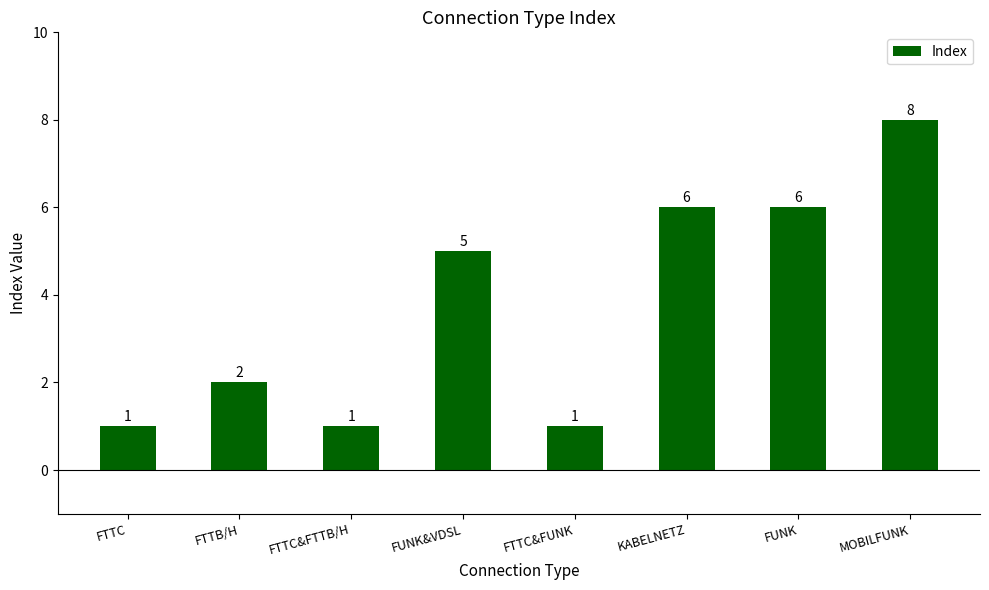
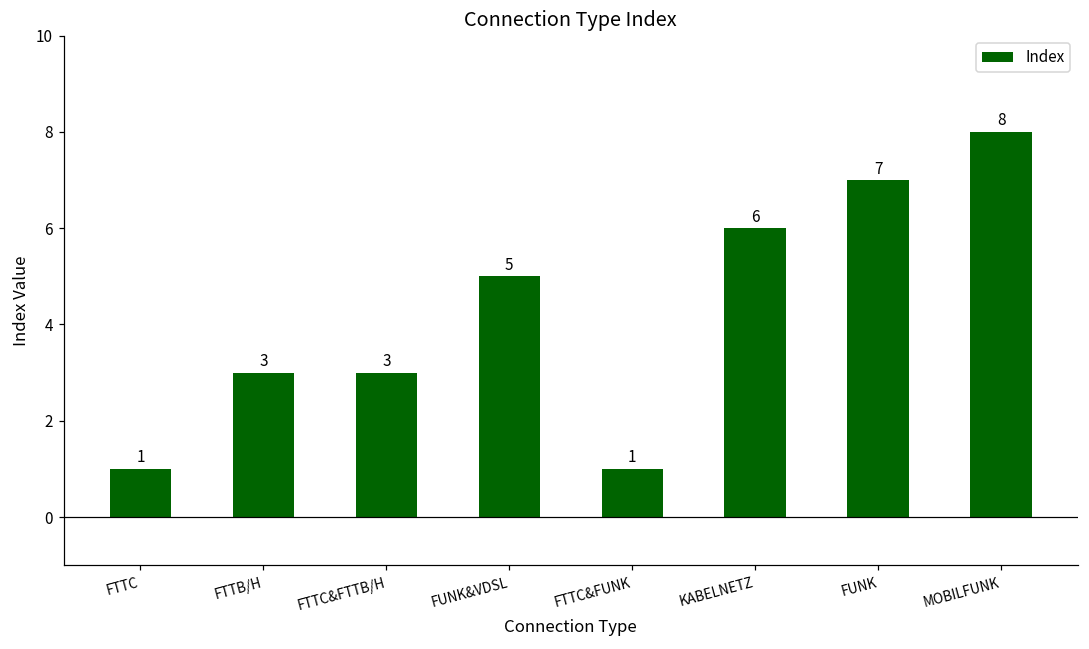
  {
    "FTTC": 1,
-   "FTTB/H": 2,
-   "FTTC&FTTB/H": 1,
+   "FTTB/H": 3,
+   "FTTC&FTTB/H": 3,
    "FUNK&VDSL": 5,
    "FTTC&FUNK": 1,
    "KABELNETZ": 6,
-   "FUNK": 6,
+   "FUNK": 7,
    "MOBILFUNK": 8
  }
